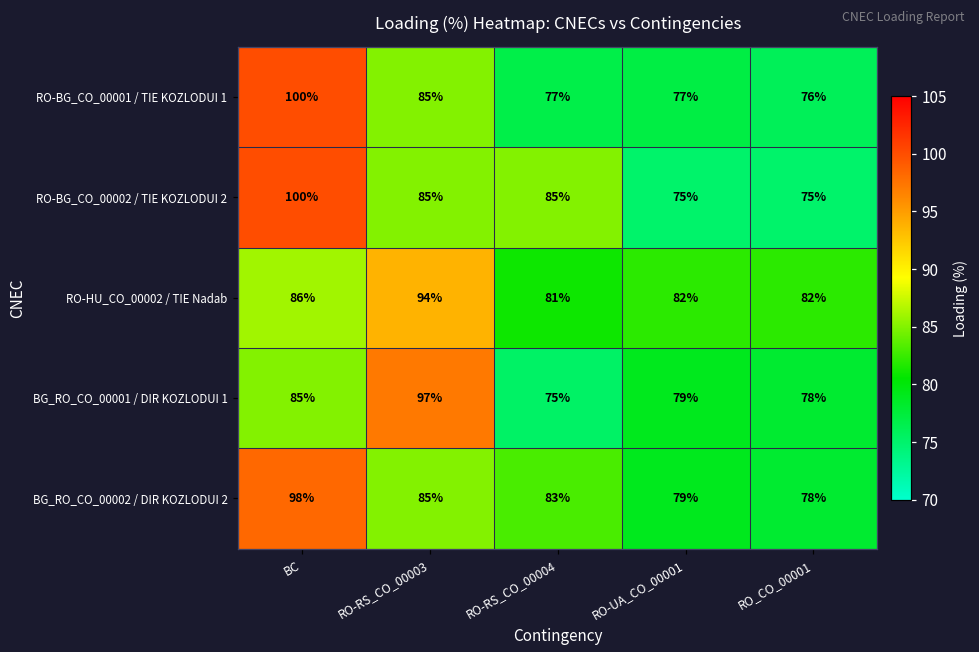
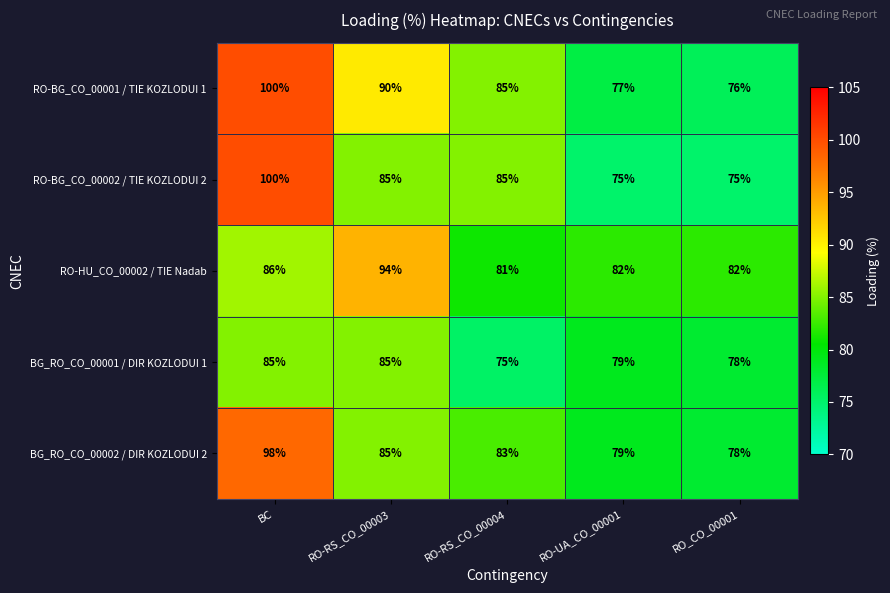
  {
    "RO-BG_CO_00001 / TIE KOZLODUI 1": {
      "BC": "100%",
-     "RO-RS_CO_00003": "85%",
-     "RO-RS_CO_00004": "77%",
+     "RO-RS_CO_00003": "90%",
+     "RO-RS_CO_00004": "85%",
      "RO-UA_CO_00001": "77%",
      "RO_CO_00001": "76%"
    },
    "RO-BG_CO_00002 / TIE KOZLODUI 2": {
      "BC": "100%",
      "RO-RS_CO_00003": "85%",
      "RO-RS_CO_00004": "85%",
      "RO-UA_CO_00001": "75%",
      "RO_CO_00001": "75%"
    },
    "RO-HU_CO_00002 / TIE Nadab": {
      "BC": "86%",
      "RO-RS_CO_00003": "94%",
      "RO-RS_CO_00004": "81%",
      "RO-UA_CO_00001": "82%",
      "RO_CO_00001": "82%"
    },
    "BG_RO_CO_00001 / DIR KOZLODUI 1": {
      "BC": "85%",
-     "RO-RS_CO_00003": "97%",
+     "RO-RS_CO_00003": "85%",
      "RO-RS_CO_00004": "75%",
      "RO-UA_CO_00001": "79%",
      "RO_CO_00001": "78%"
    },
    "BG_RO_CO_00002 / DIR KOZLODUI 2": {
      "BC": "98%",
      "RO-RS_CO_00003": "85%",
      "RO-RS_CO_00004": "83%",
      "RO-UA_CO_00001": "79%",
      "RO_CO_00001": "78%"
    }
  }
